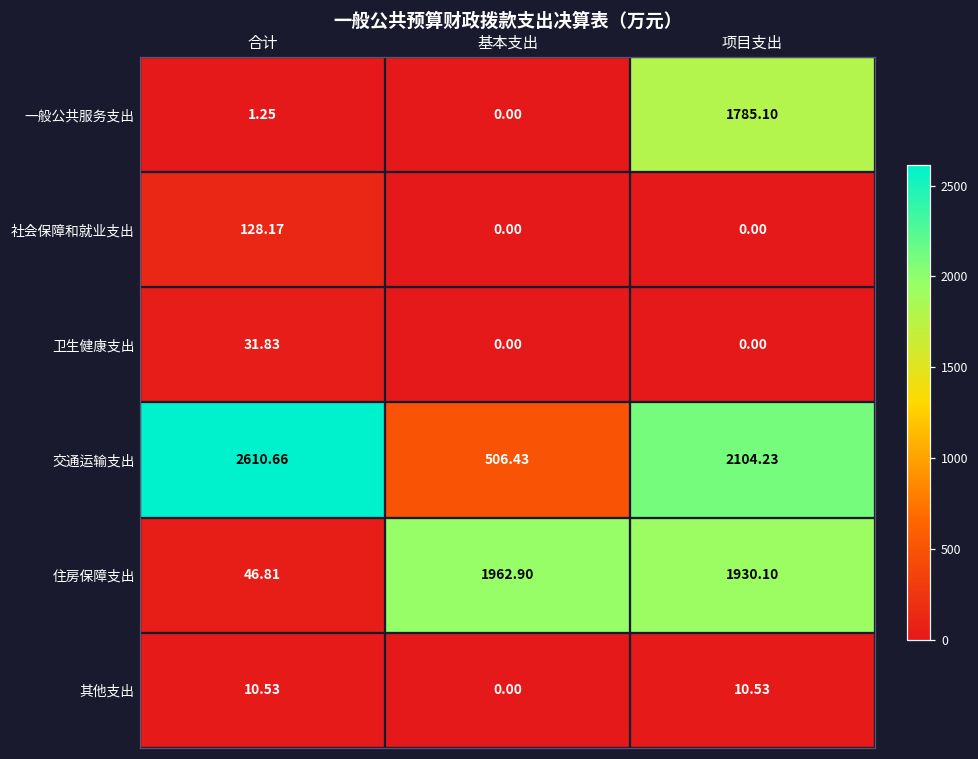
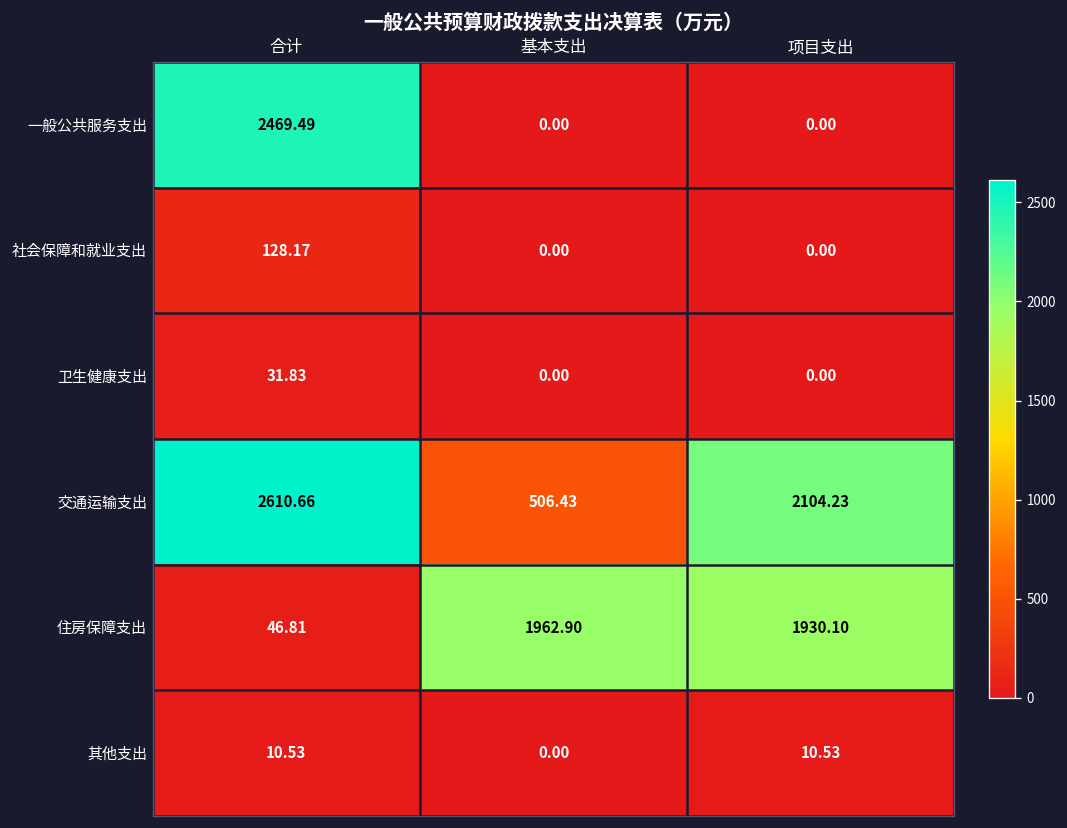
  {
    "一般公共服务支出": {
-     "合计": 1.25,
+     "合计": 2469.49,
      "基本支出": 0.00,
-     "项目支出": 1785.10
+     "项目支出": 0.00
    },
    "社会保障和就业支出": {
      "合计": 128.17,
      "基本支出": 0.00,
      "项目支出": 0.00
    },
    "卫生健康支出": {
      "合计": 31.83,
      "基本支出": 0.00,
      "项目支出": 0.00
    },
    "交通运输支出": {
      "合计": 2610.66,
      "基本支出": 506.43,
      "项目支出": 2104.23
    },
    "住房保障支出": {
      "合计": 46.81,
      "基本支出": 1962.90,
      "项目支出": 1930.10
    },
    "其他支出": {
      "合计": 10.53,
      "基本支出": 0.00,
      "项目支出": 10.53
    }
  }
